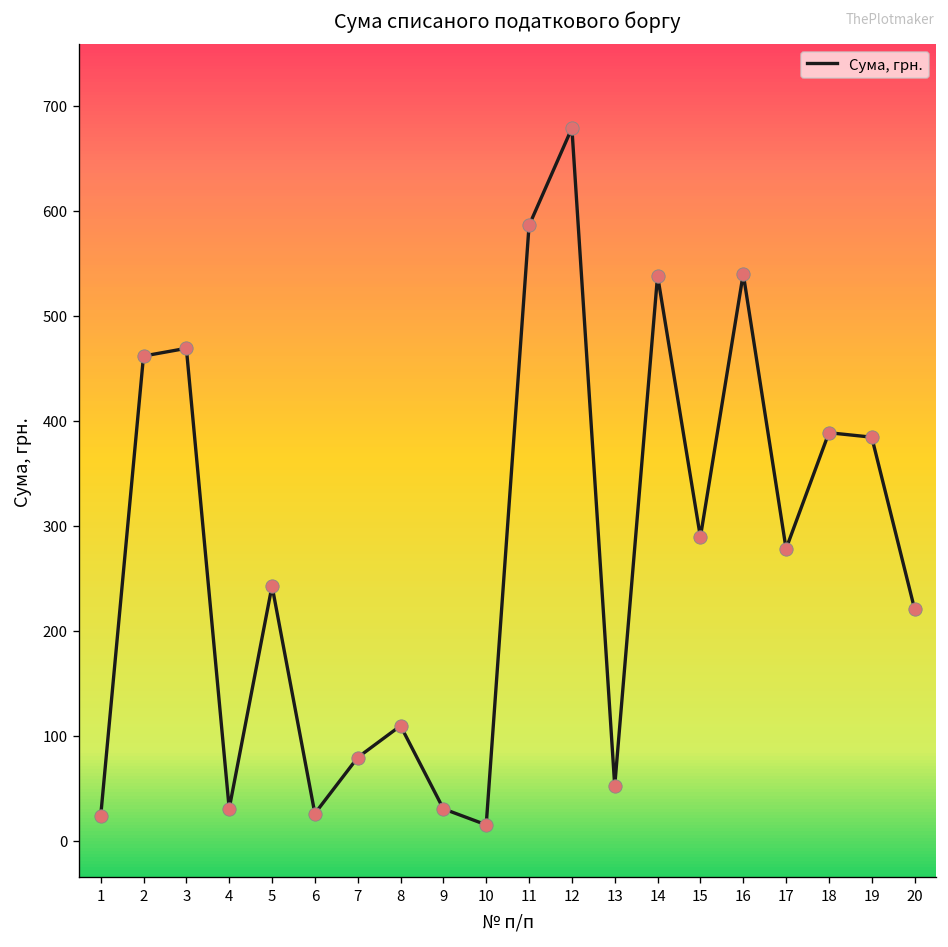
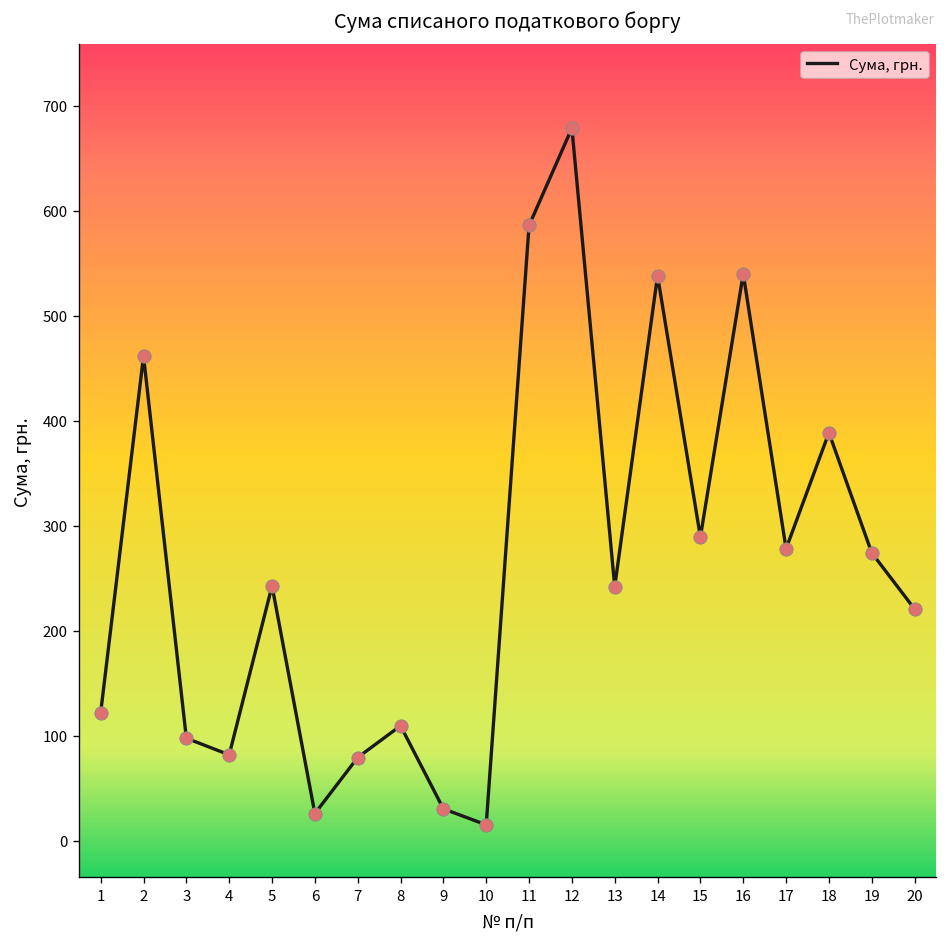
  {
-   "1": 20,
+   "1": 120,
    "2": 460,
-   "3": 470,
-   "4": 30,
+   "3": 100,
+   "4": 80,
    "5": 240,
    "6": 30,
    "7": 80,
    "8": 110,
    "9": 30,
    "10": 20,
    "11": 590,
    "12": 680,
-   "13": 50,
+   "13": 240,
    "14": 540,
    "15": 290,
    "16": 540,
    "17": 280,
    "18": 390,
-   "19": 380,
+   "19": 270,
    "20": 220
  }
